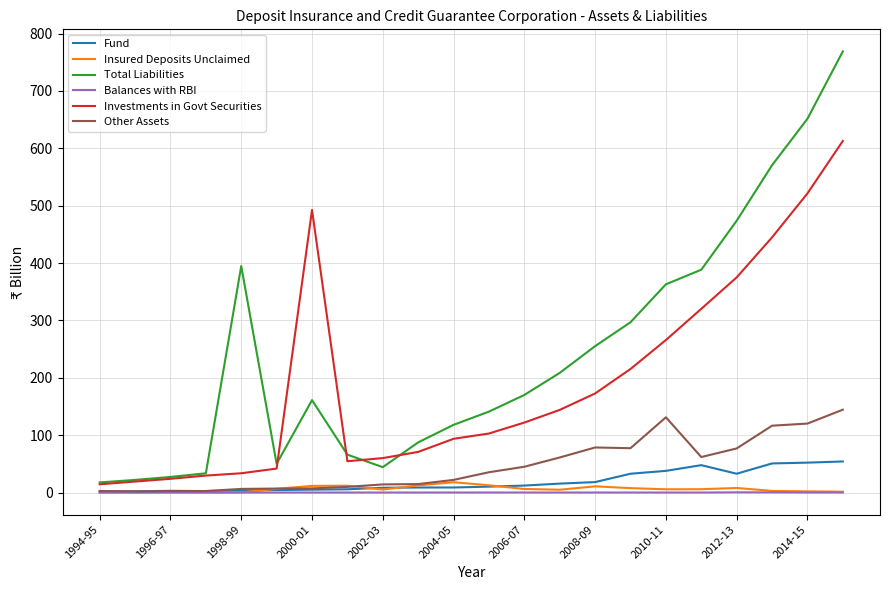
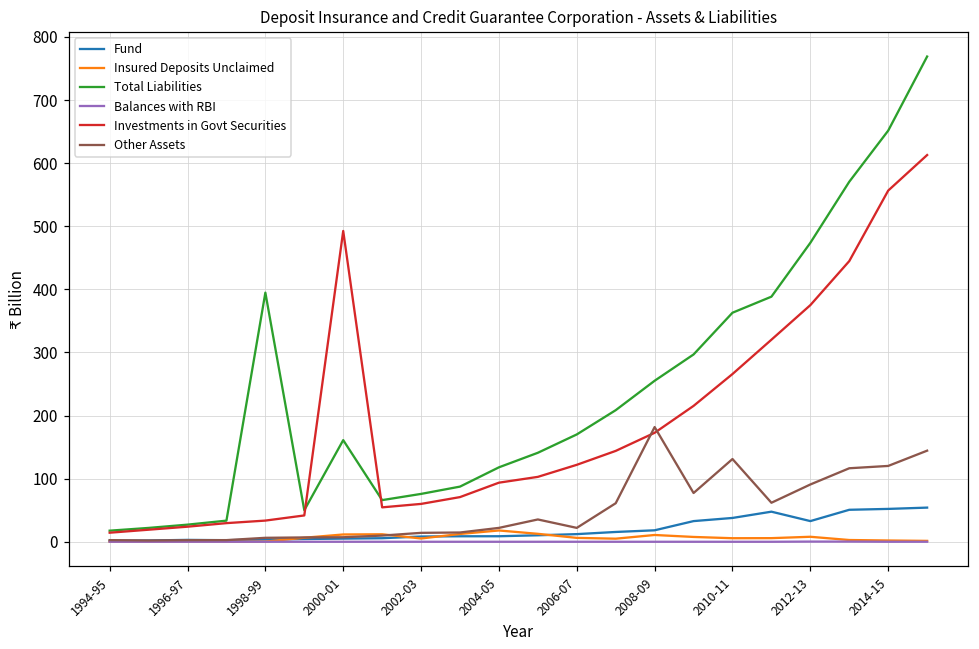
  {
    "Fund": {
      "2004-05": 10,
      "2006-07": 10,
      "2008-09": 20,
      "2010-11": 40,
      "2012-13": 30,
      "2014-15": 50
    },
    "Insured Deposits Unclaimed": {
      "2006-07": 10,
      "2008-09": 10,
      "2010-11": 10,
      "2012-13": 10
    },
    "Total Liabilities": {
      "1998-99": 390,
      "2000-01": 160,
-     "2002-03": 40,
+     "2002-03": 80,
      "2004-05": 120,
      "2006-07": 170,
      "2008-09": 260,
      "2010-11": 360,
      "2012-13": 470,
      "2014-15": 650
    },
    "Balances with RBI": {
      "2000-01": 0,
      "2002-03": 0,
      "2004-05": 0,
      "2006-07": 0,
      "2008-09": 0,
      "2010-11": 0,
      "2012-13": 0
    },
    "Investments in Govt Securities": {
      "1998-99": 30,
      "2000-01": 490,
      "2002-03": 60,
      "2004-05": 90,
      "2006-07": 120,
      "2008-09": 170,
      "2010-11": 270,
      "2012-13": 370,
-     "2014-15": 520
+     "2014-15": 560
    },
    "Other Assets": {
      "2002-03": 10,
-     "2006-07": 40,
-     "2008-09": 80,
+     "2006-07": 20,
+     "2008-09": 180,
      "2010-11": 130,
-     "2012-13": 80,
+     "2012-13": 90,
      "2014-15": 120
    }
  }
